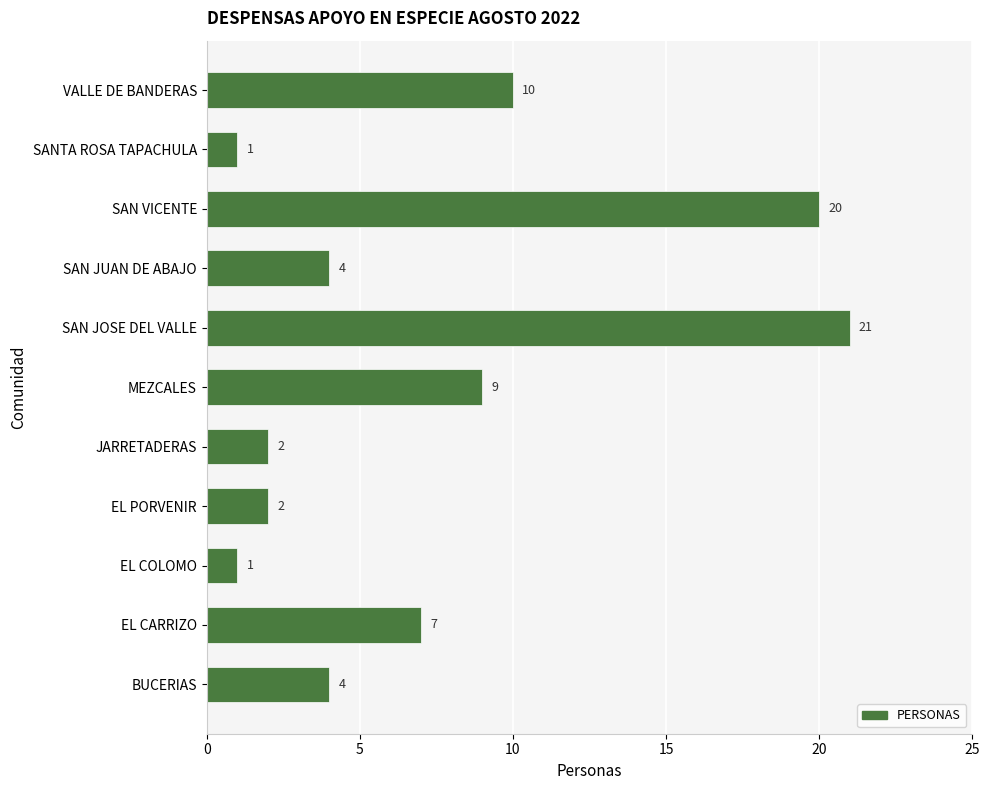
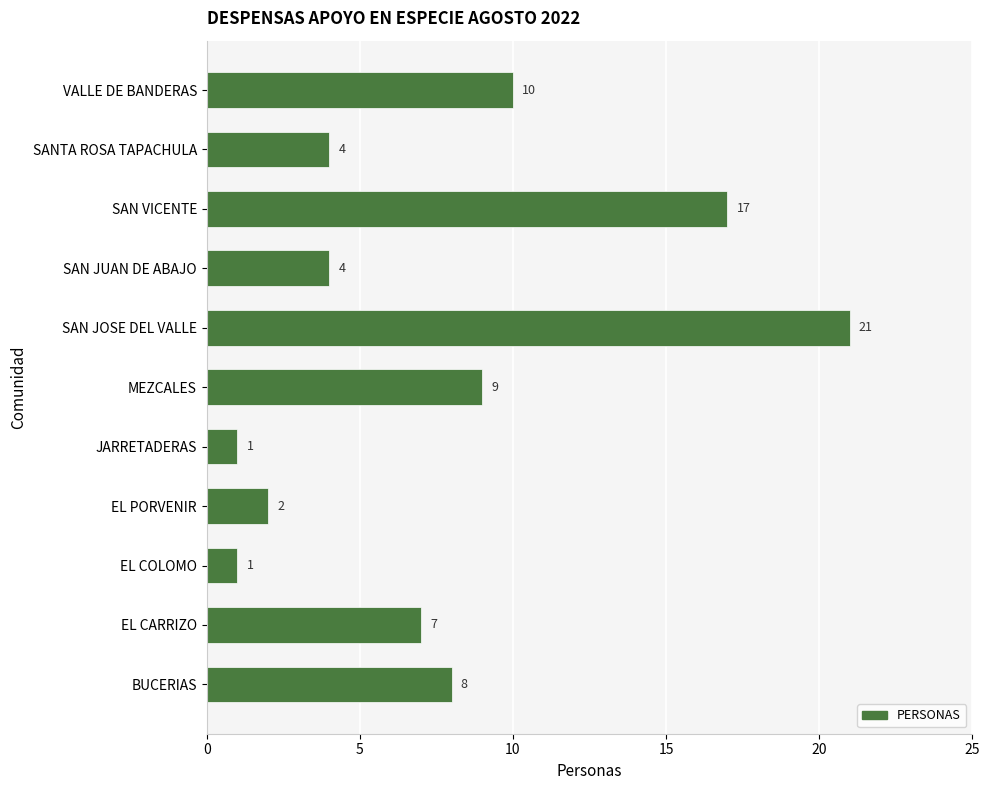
  {
    "VALLE DE BANDERAS": 10,
-   "SANTA ROSA TAPACHULA": 1,
-   "SAN VICENTE": 20,
+   "SANTA ROSA TAPACHULA": 4,
+   "SAN VICENTE": 17,
    "SAN JUAN DE ABAJO": 4,
    "SAN JOSE DEL VALLE": 21,
    "MEZCALES": 9,
-   "JARRETADERAS": 2,
+   "JARRETADERAS": 1,
    "EL PORVENIR": 2,
    "EL COLOMO": 1,
    "EL CARRIZO": 7,
-   "BUCERIAS": 4
+   "BUCERIAS": 8
  }
